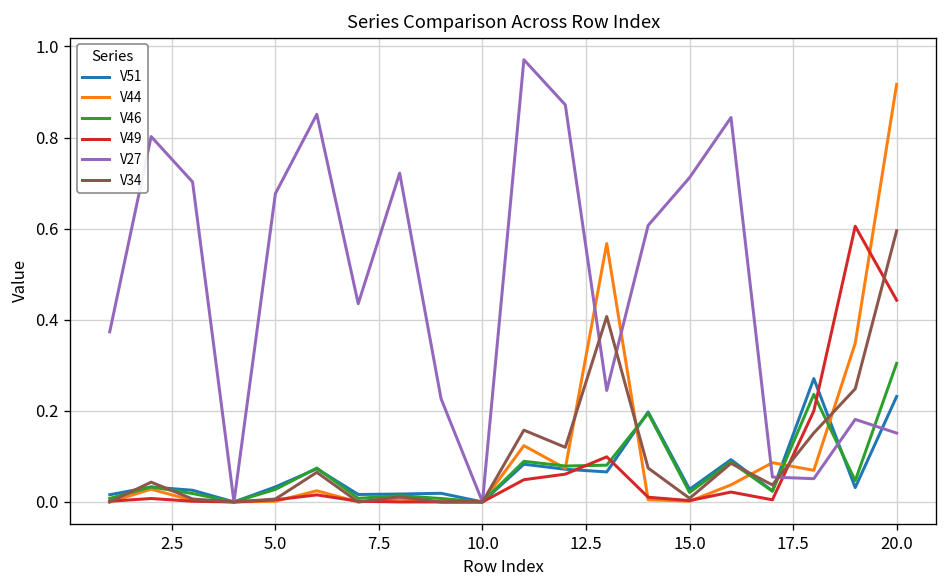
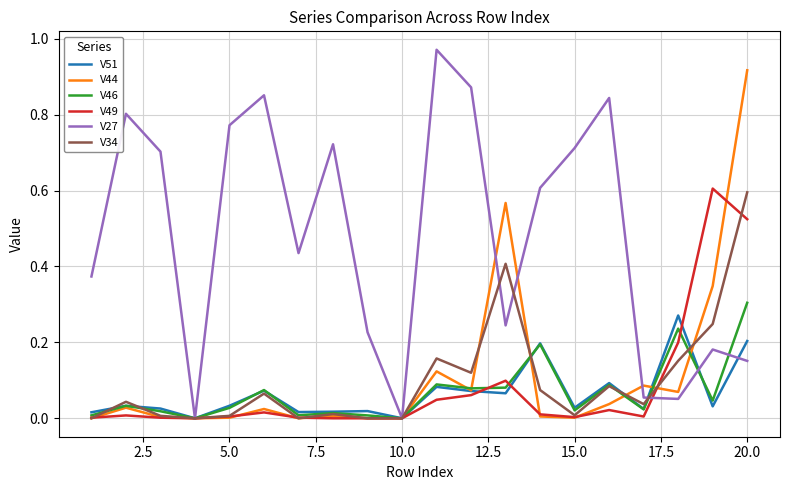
  {
    "V51": {
      "15.0": 0.03,
-     "20.0": 0.23
+     "20.0": 0.20
    },
    "V44": {
      "20.0": 0.92
    },
    "V46": {
      "15.0": 0.02,
      "20.0": 0.30
    },
    "V49": {
-     "20.0": 0.44
+     "20.0": 0.52
    },
    "V27": {
-     "5.0": 0.68,
+     "5.0": 0.77,
      "15.0": 0.71,
      "20.0": 0.15
    },
    "V34": {
      "20.0": 0.60
    }
  }
